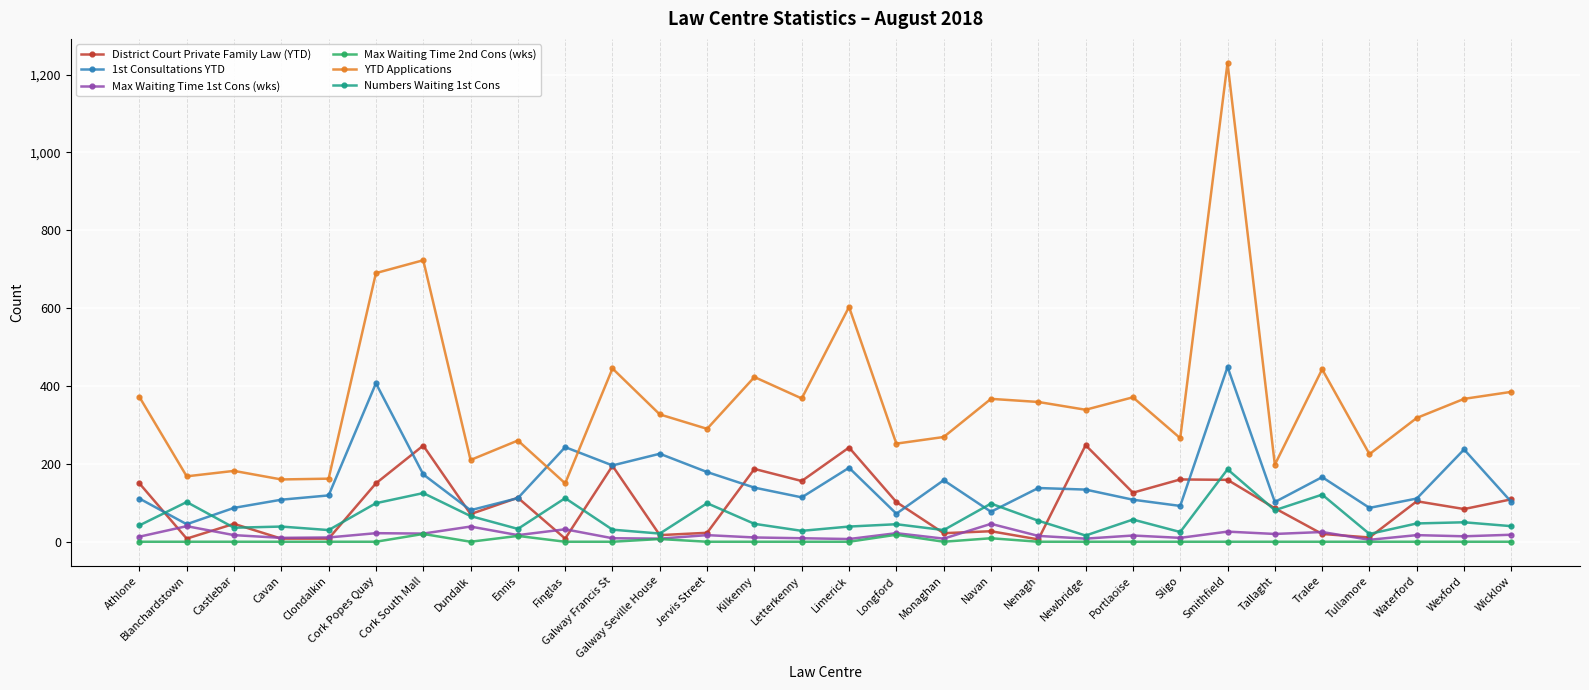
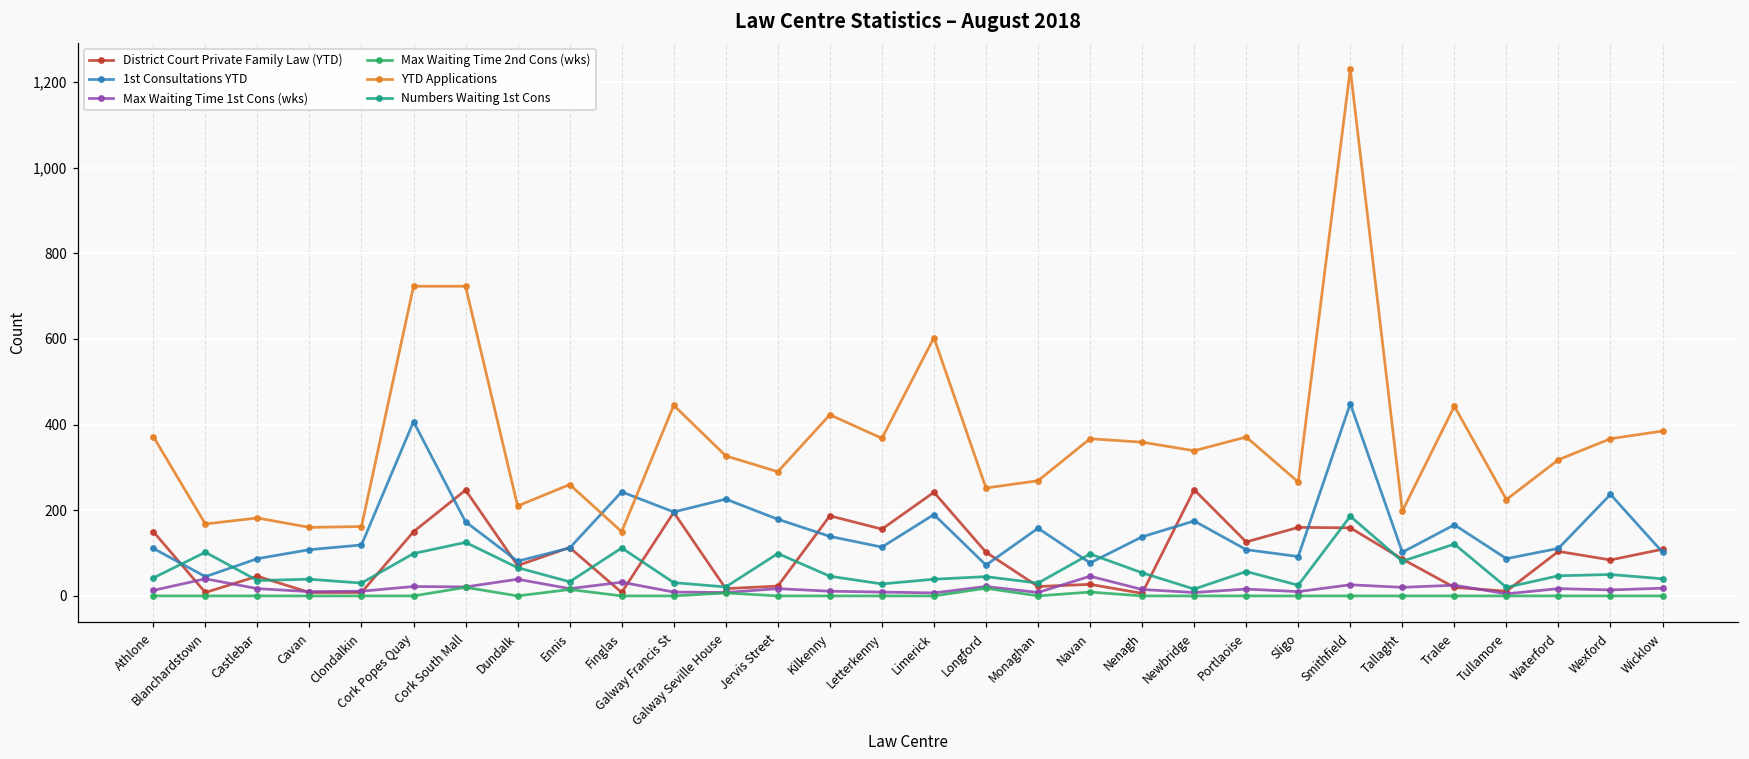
  {
    "District Court Private Family Law (YTD)": {
      "Athlone": "150",
      "Blanchardstown": "10",
      "Castlebar": "50",
      "Cork Popes Quay": "150",
      "Cork South Mall": "250",
      "Finglas": "10",
      "Kilkenny": "190",
      "Letterkenny": "160",
      "Limerick": "240",
      "Longford": "100",
      "Monaghan": "20",
      "Navan": "30",
      "Newbridge": "250",
      "Portlaoise": "130",
      "Sligo": "160",
      "Smithfield": "160",
      "Waterford": "100",
      "Wexford": "80",
      "Wicklow": "110"
    },
    "1st Consultations YTD": {
      "Athlone": "110",
      "Castlebar": "90",
      "Cavan": "110",
      "Clondalkin": "120",
      "Cork Popes Quay": "410",
      "Cork South Mall": "170",
      "Dundalk": "80",
      "Finglas": "240",
      "Galway Seville House": "230",
      "Jervis Street": "180",
      "Kilkenny": "140",
      "Letterkenny": "110",
      "Limerick": "190",
      "Longford": "70",
      "Monaghan": "160",
      "Navan": "80",
      "Nenagh": "140",
-     "Newbridge": "130",
+     "Newbridge": "180",
      "Portlaoise": "110",
      "Sligo": "90",
      "Smithfield": "450",
      "Tallaght": "100",
      "Tralee": "170",
      "Tullamore": "90",
      "Waterford": "110",
      "Wexford": "240",
      "Wicklow": "100"
    },
    "Max Waiting Time 1st Cons (wks)": {
      "Athlone": "10",
      "Castlebar": "20",
      "Cork Popes Quay": "20",
      "Dundalk": "40",
      "Finglas": "30",
      "Galway Francis St": "10",
      "Kilkenny": "10",
      "Letterkenny": "10",
      "Limerick": "10",
      "Monaghan": "10",
      "Navan": "50",
      "Nenagh": "20",
      "Newbridge": "10",
      "Portlaoise": "20",
      "Sligo": "10",
      "Smithfield": "30",
      "Tallaght": "20",
      "Waterford": "20",
      "Wexford": "10",
      "Wicklow": "20"
    },
    "YTD Applications": {
      "Athlone": "370",
      "Blanchardstown": "170",
      "Castlebar": "180",
      "Cavan": "160",
      "Clondalkin": "160",
-     "Cork Popes Quay": "690",
+     "Cork Popes Quay": "720",
      "Cork South Mall": "720",
      "Dundalk": "210",
      "Ennis": "260",
      "Finglas": "150",
      "Galway Francis St": "450",
      "Galway Seville House": "330",
      "Jervis Street": "290",
      "Kilkenny": "420",
      "Letterkenny": "370",
      "Limerick": "600",
      "Longford": "250",
      "Monaghan": "270",
      "Navan": "370",
      "Nenagh": "360",
      "Newbridge": "340",
      "Portlaoise": "370",
      "Sligo": "270",
      "Smithfield": "1,230",
      "Tallaght": "200",
      "Tralee": "440",
      "Tullamore": "230",
      "Waterford": "320",
      "Wexford": "370",
      "Wicklow": "390"
    }
  }
